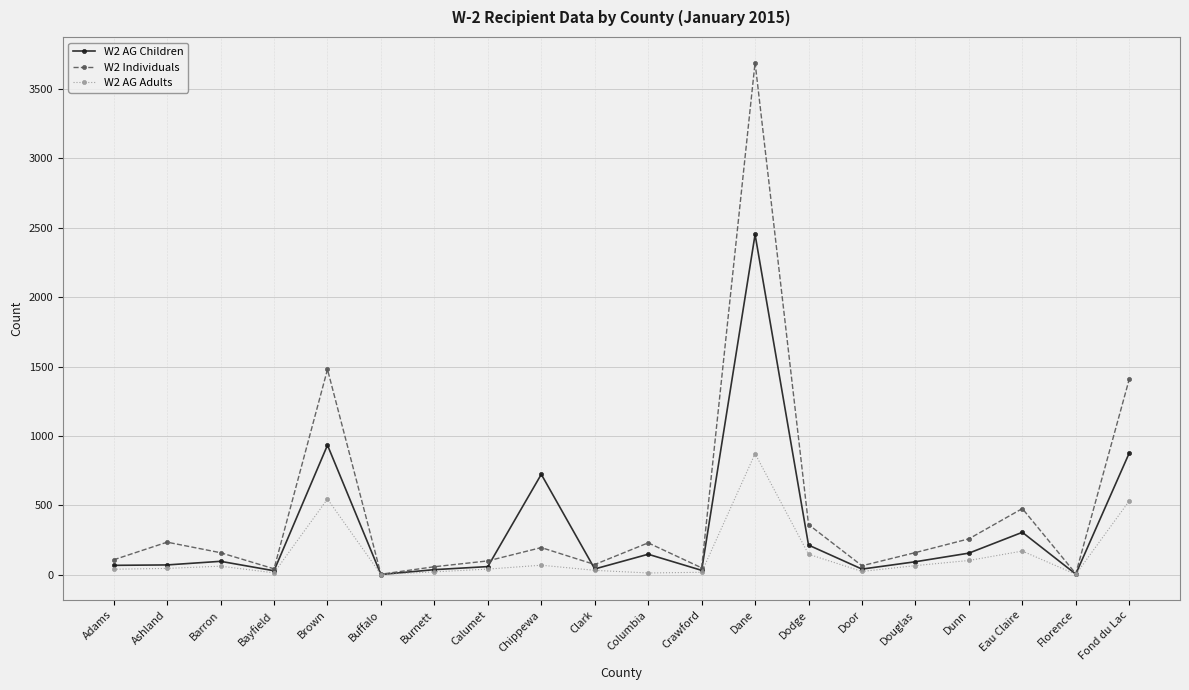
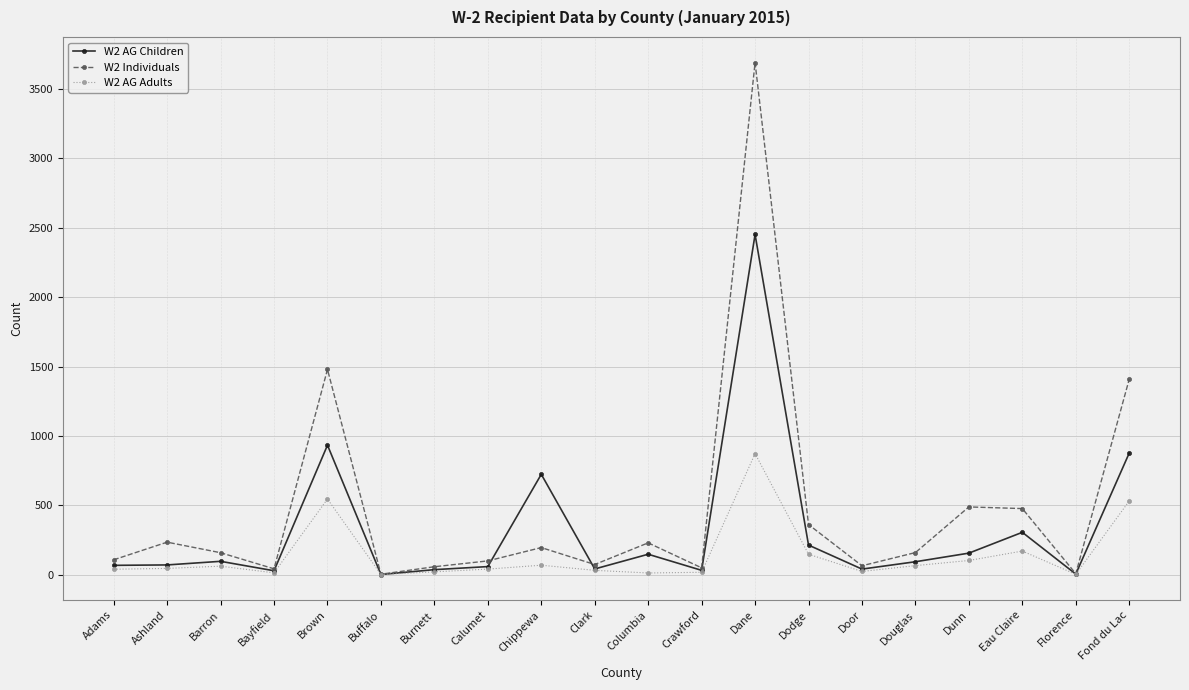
  {
    "W2 AG Children": {
      "Adams": 70,
      "Ashland": 70,
      "Barron": 100,
      "Brown": 930,
      "Chippewa": 720,
      "Columbia": 150,
      "Dane": 2450,
      "Dodge": 210,
      "Douglas": 90,
      "Dunn": 160,
      "Eau Claire": 310,
      "Fond du Lac": 880
    },
    "W2 Individuals": {
      "Adams": 110,
      "Ashland": 240,
      "Barron": 160,
      "Brown": 1480,
      "Burnett": 60,
      "Calumet": 100,
      "Chippewa": 200,
      "Clark": 70,
      "Columbia": 230,
      "Dane": 3690,
      "Dodge": 360,
      "Door": 70,
      "Douglas": 160,
-     "Dunn": 260,
+     "Dunn": 490,
      "Eau Claire": 480,
      "Fond du Lac": 1410
    },
    "W2 AG Adults": {
      "Adams": 40,
      "Ashland": 50,
      "Barron": 60,
      "Brown": 550,
      "Chippewa": 70,
      "Columbia": 10,
      "Dane": 870,
      "Dodge": 150,
      "Douglas": 70,
      "Dunn": 100,
      "Eau Claire": 170,
      "Fond du Lac": 530
    }
  }
